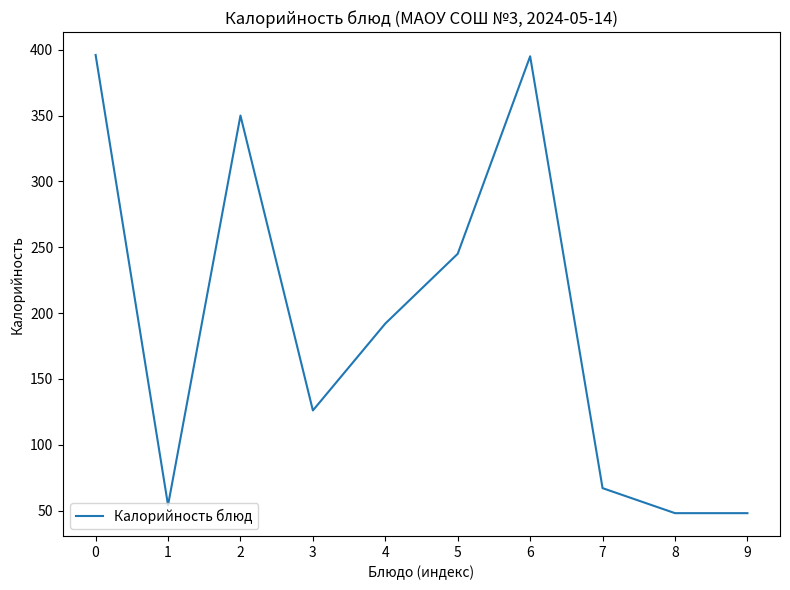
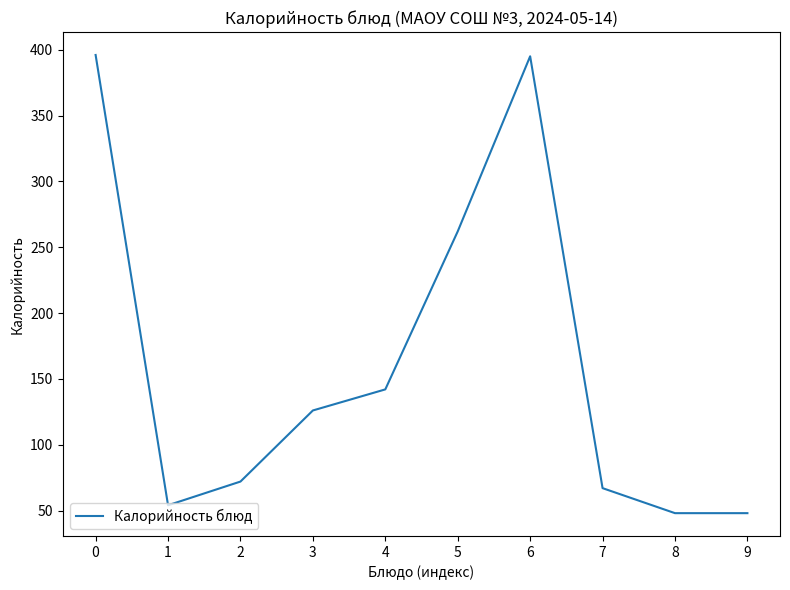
  {
    "0": 396,
-   "2": 350,
+   "2": 72,
    "3": 126,
-   "4": 192,
-   "5": 245,
+   "4": 142,
+   "5": 262,
    "6": 395,
    "7": 67,
    "8": 48,
    "9": 48
  }
